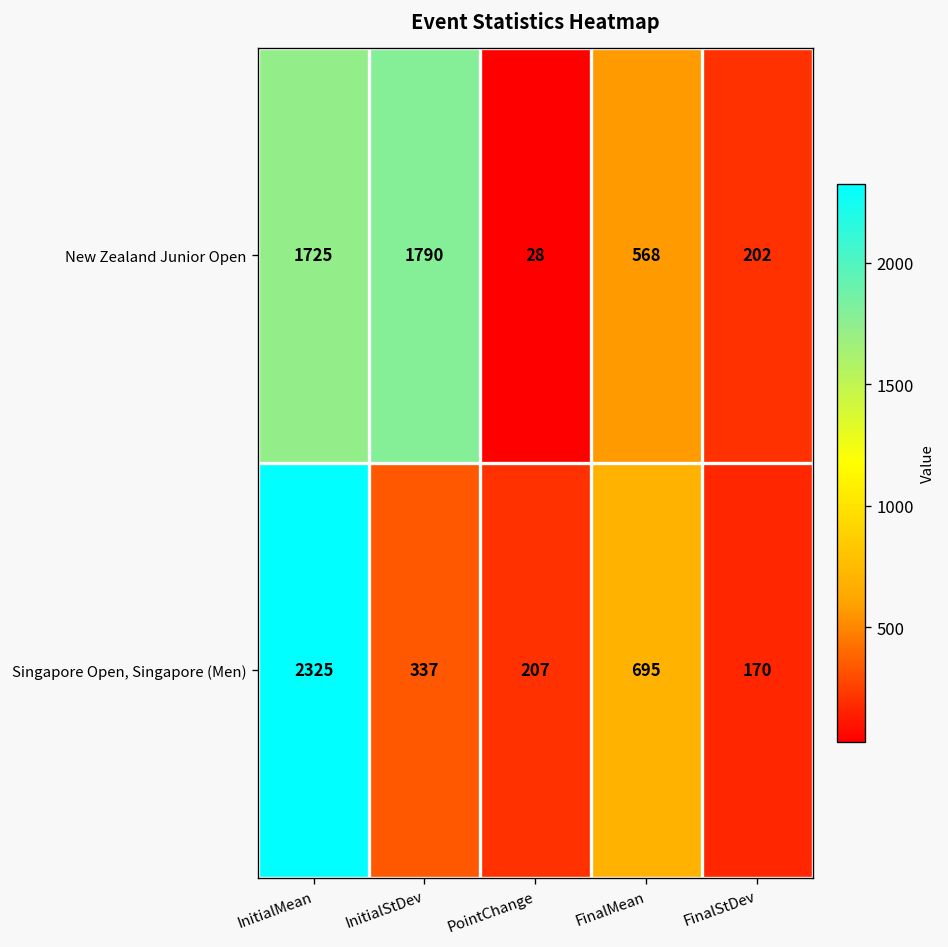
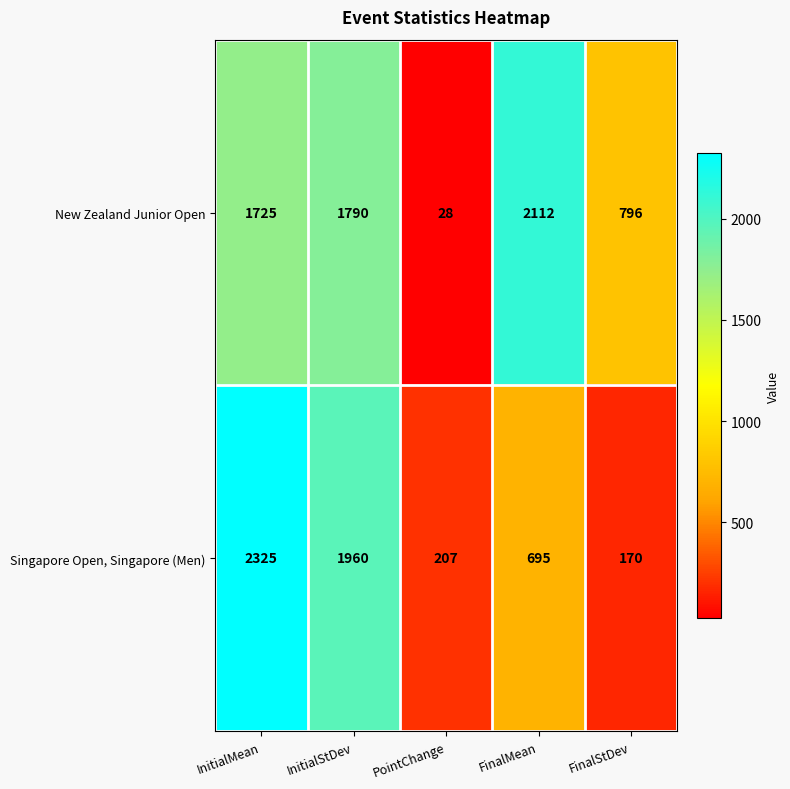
  {
    "New Zealand Junior Open": {
      "InitialMean": 1725,
      "InitialStDev": 1790,
      "PointChange": 28,
-     "FinalMean": 568,
-     "FinalStDev": 202
+     "FinalMean": 2112,
+     "FinalStDev": 796
    },
    "Singapore Open, Singapore (Men)": {
      "InitialMean": 2325,
-     "InitialStDev": 337,
+     "InitialStDev": 1960,
      "PointChange": 207,
      "FinalMean": 695,
      "FinalStDev": 170
    }
  }
